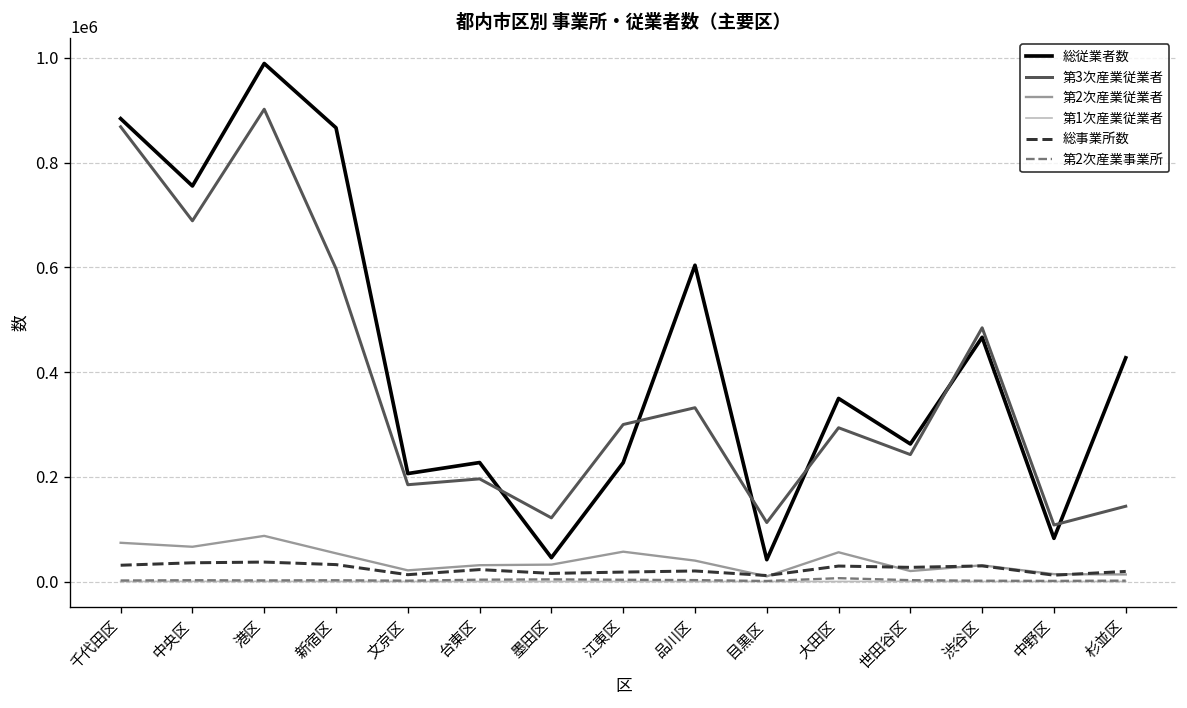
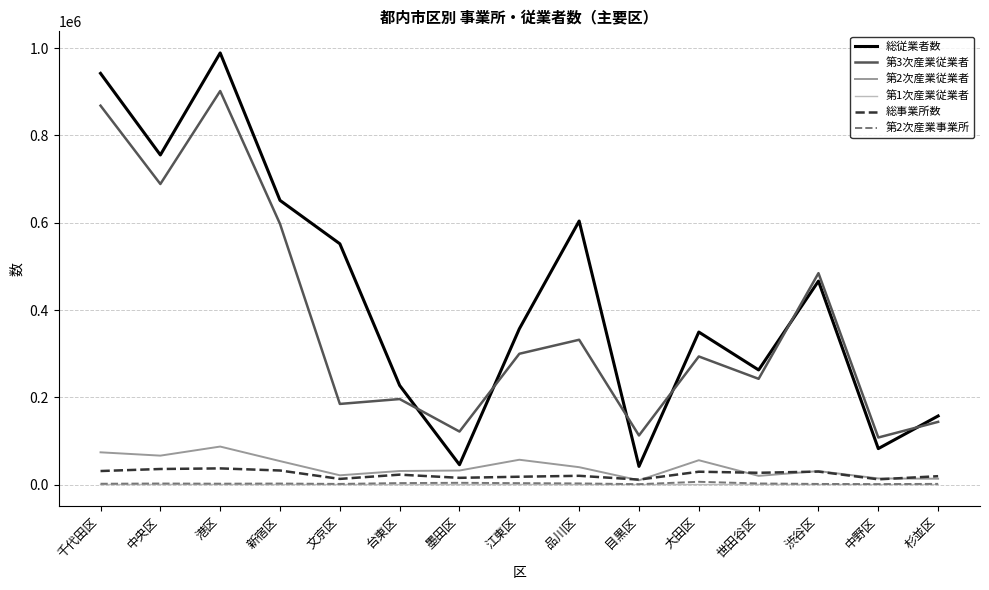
  {
    "総従業者数": {
-     "千代田区": 880000,
+     "千代田区": 940000,
      "中央区": 760000,
      "港区": 990000,
-     "新宿区": 870000,
-     "文京区": 210000,
+     "新宿区": 650000,
+     "文京区": 550000,
      "台東区": 230000,
      "墨田区": 50000,
-     "江東区": 230000,
+     "江東区": 360000,
      "品川区": 600000,
      "目黒区": 40000,
      "大田区": 350000,
      "世田谷区": 260000,
      "渋谷区": 470000,
      "中野区": 80000,
-     "杉並区": 430000
+     "杉並区": 160000
    }
  }
